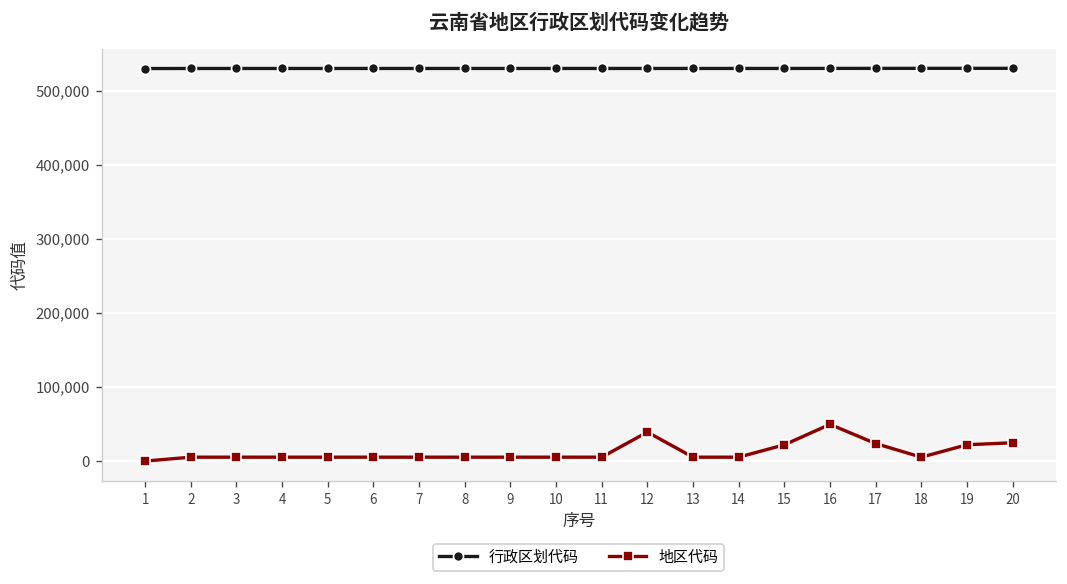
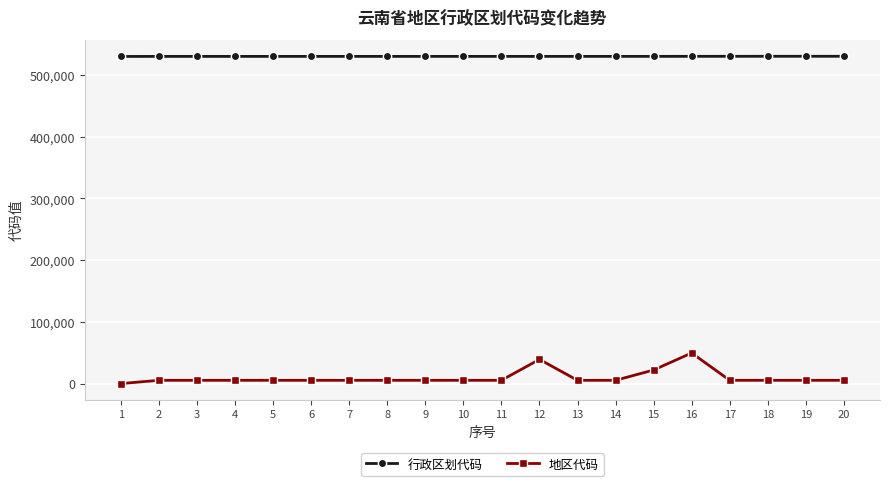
  {
    "行政区划代码": {
      "1": "530,000",
      "2": "530,000",
      "3": "530,000",
      "4": "530,000",
      "5": "530,000",
      "6": "530,000",
      "7": "530,000",
      "8": "530,000",
      "9": "530,000",
      "10": "530,000",
      "11": "530,000",
      "12": "530,000",
      "13": "530,000",
      "14": "530,000",
      "15": "530,000",
      "16": "530,000",
      "17": "530,000",
      "18": "530,000",
      "19": "530,000",
      "20": "530,000"
    },
    "地区代码": {
      "1": "0",
      "2": "10,000",
      "3": "10,000",
      "4": "10,000",
      "5": "10,000",
      "6": "10,000",
      "7": "10,000",
      "8": "10,000",
      "9": "10,000",
      "10": "10,000",
      "11": "10,000",
      "12": "40,000",
      "13": "10,000",
      "14": "10,000",
      "15": "20,000",
      "16": "50,000",
-     "17": "20,000",
+     "17": "10,000",
      "18": "10,000",
-     "19": "20,000",
-     "20": "20,000"
+     "19": "10,000",
+     "20": "10,000"
    }
  }
